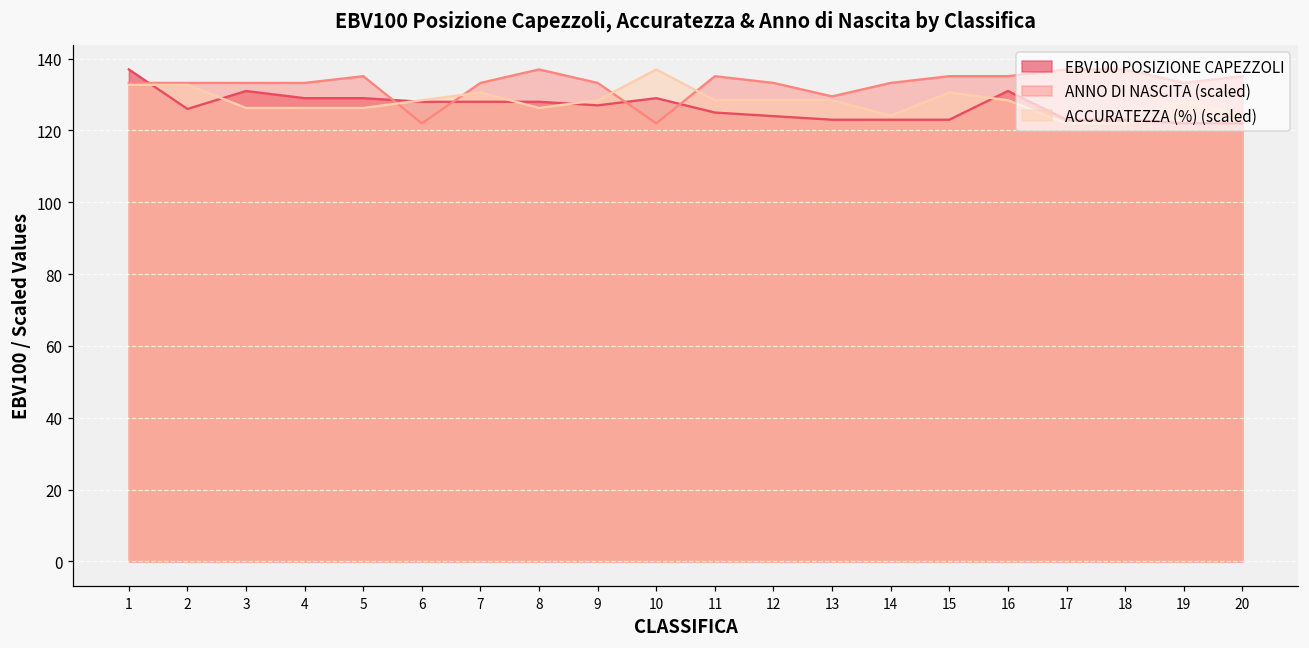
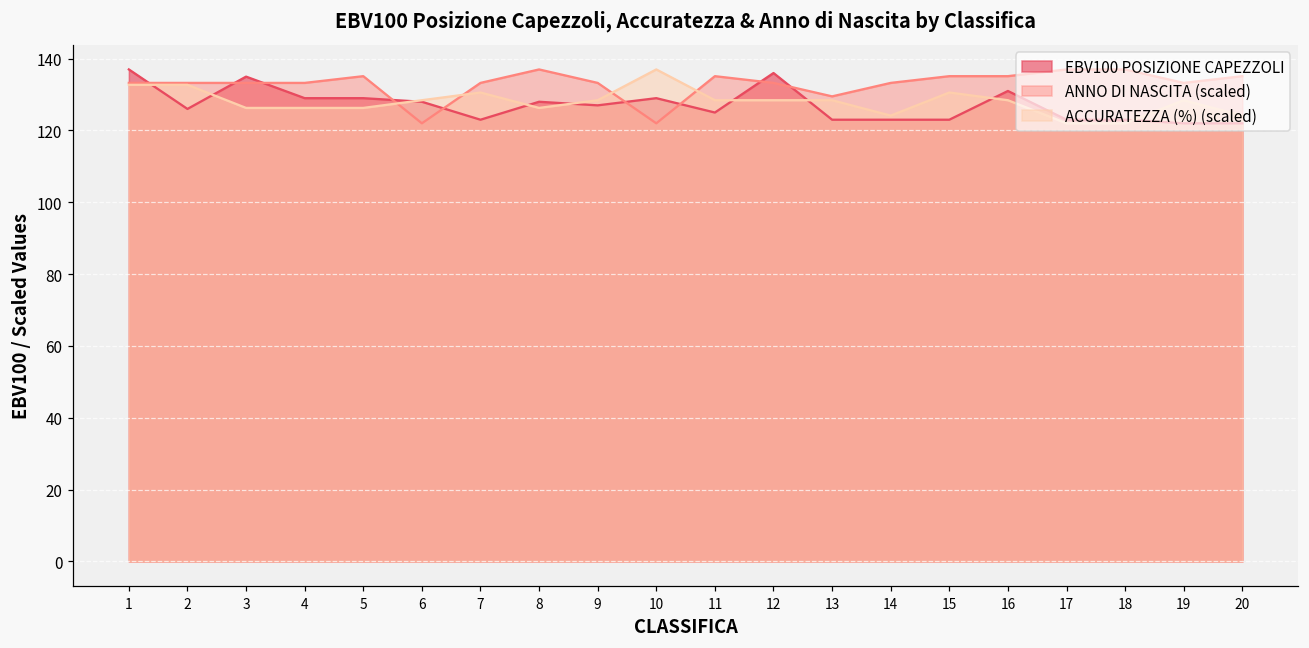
  {
    "EBV100 POSIZIONE CAPEZZOLI": {
      "1": 137,
      "2": 126,
-     "3": 131,
+     "3": 135,
      "4": 129,
      "5": 129,
-     "7": 128,
+     "7": 123,
      "8": 128,
      "9": 127,
      "10": 129,
      "11": 125,
-     "12": 124,
+     "12": 136,
      "13": 123,
      "14": 123,
      "15": 123,
      "16": 131
    }
  }
